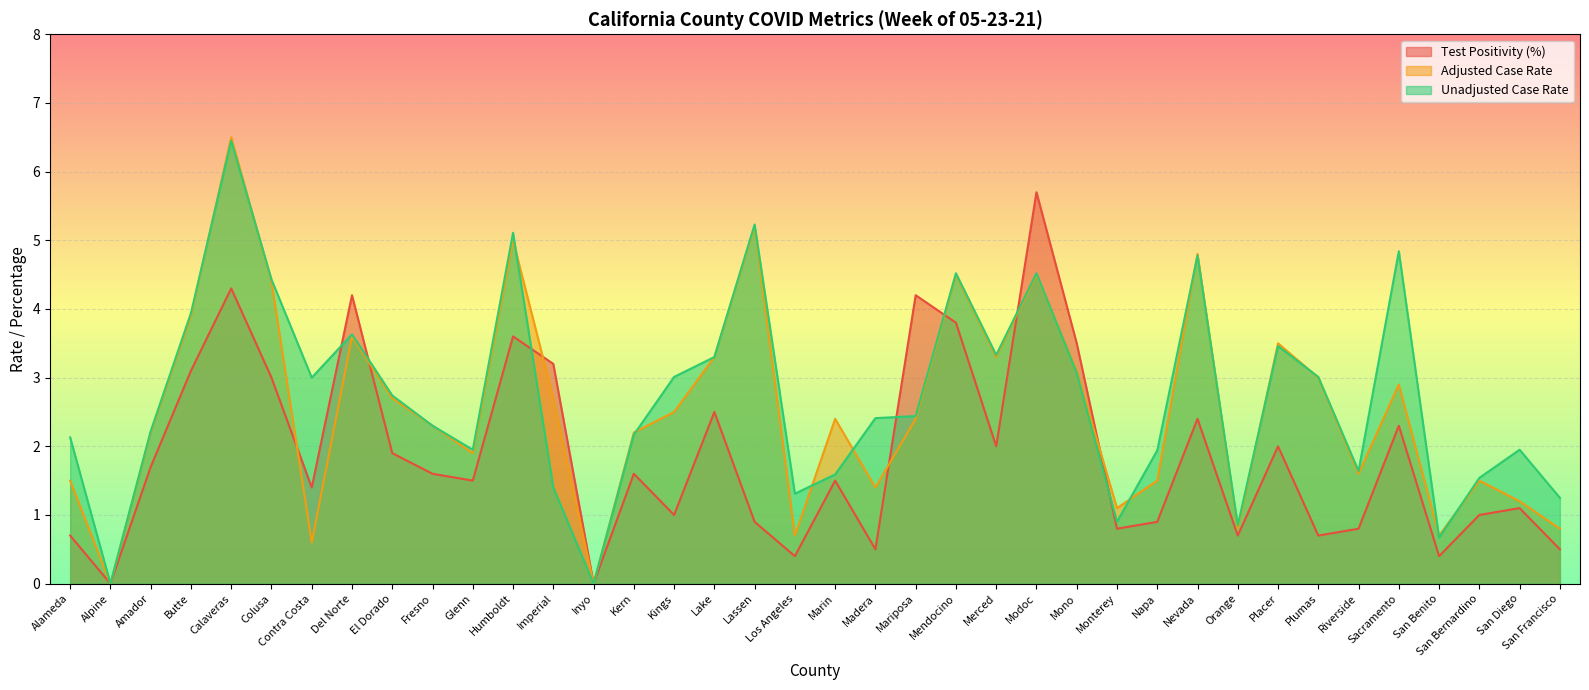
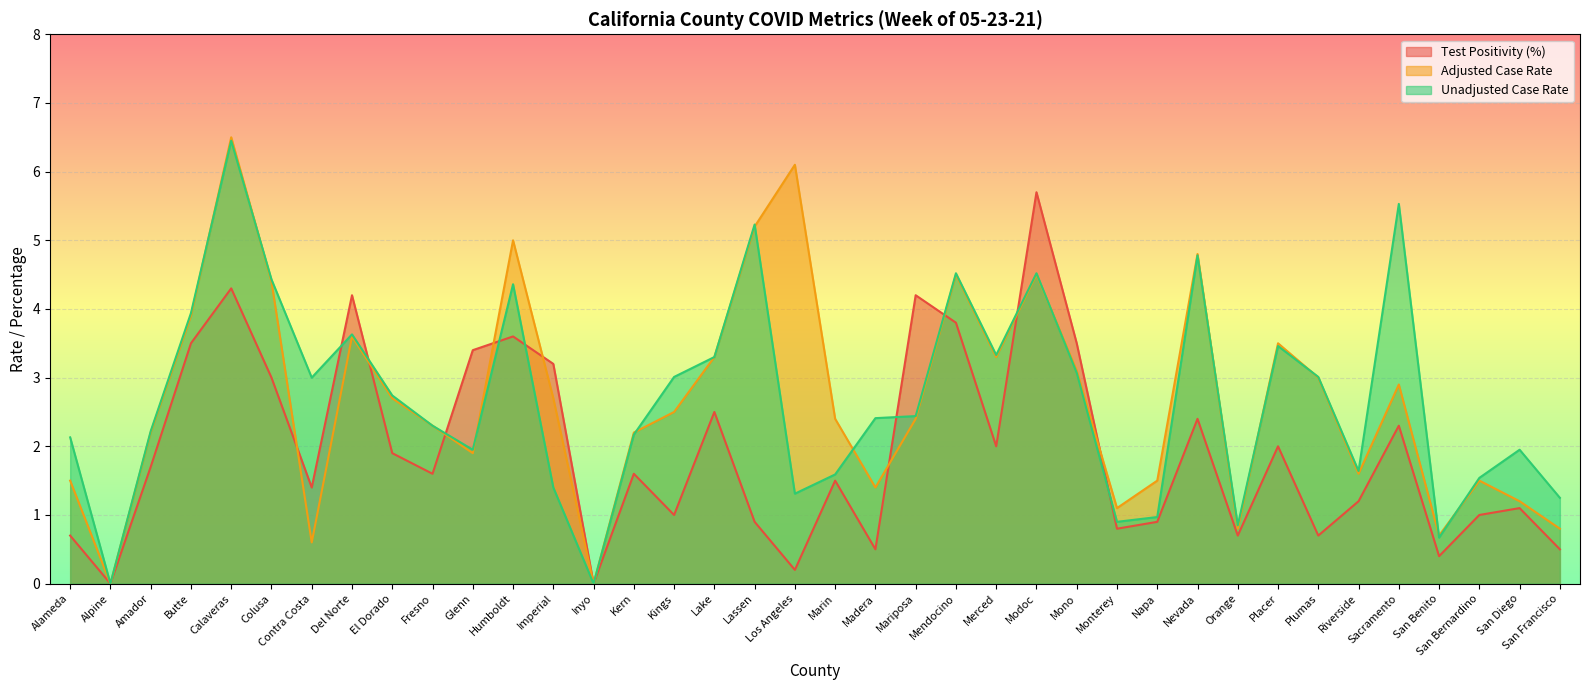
  {
    "Test Positivity (%)": {
      "Alameda": 0.7,
      "Amador": 1.7,
-     "Butte": 3.1,
+     "Butte": 3.5,
      "Calaveras": 4.3,
      "Colusa": 3.0,
      "Contra Costa": 1.4,
      "Del Norte": 4.2,
      "El Dorado": 1.9,
      "Fresno": 1.6,
-     "Glenn": 1.5,
+     "Glenn": 3.4,
      "Humboldt": 3.6,
      "Imperial": 3.2,
      "Kern": 1.6,
      "Kings": 1.0,
      "Lake": 2.5,
      "Lassen": 0.9,
-     "Los Angeles": 0.4,
+     "Los Angeles": 0.2,
      "Marin": 1.5,
      "Madera": 0.5,
      "Mariposa": 4.2,
      "Mendocino": 3.8,
      "Merced": 2.0,
      "Modoc": 5.7,
      "Mono": 3.5,
      "Monterey": 0.8,
      "Napa": 0.9,
      "Nevada": 2.4,
      "Orange": 0.7,
      "Placer": 2.0,
      "Plumas": 0.7,
-     "Riverside": 0.8,
+     "Riverside": 1.2,
      "Sacramento": 2.3,
      "San Benito": 0.4,
      "San Bernardino": 1.0,
      "San Diego": 1.1,
      "San Francisco": 0.5
    },
    "Adjusted Case Rate": {
      "Alameda": 1.5,
      "Butte": 3.9,
      "Calaveras": 6.5,
      "Contra Costa": 0.6,
      "El Dorado": 2.7,
      "Glenn": 1.9,
      "Humboldt": 5.0,
      "Imperial": 2.7,
      "Kings": 2.5,
-     "Los Angeles": 0.7,
+     "Los Angeles": 6.1,
      "Marin": 2.4,
      "Madera": 1.4,
      "Mariposa": 2.4,
      "Monterey": 1.1,
      "Napa": 1.5,
      "Orange": 0.8,
      "Placer": 3.5,
      "Riverside": 1.6,
      "Sacramento": 2.9,
      "San Bernardino": 1.5,
      "San Diego": 1.2,
      "San Francisco": 0.8
    },
    "Unadjusted Case Rate": {
      "Alameda": 2.1,
      "Butte": 3.9,
      "Calaveras": 6.5,
      "Contra Costa": 3.0,
      "El Dorado": 2.7,
      "Glenn": 2.0,
-     "Humboldt": 5.1,
+     "Humboldt": 4.4,
      "Imperial": 1.4,
      "Kings": 3.0,
      "Los Angeles": 1.3,
      "Marin": 1.6,
      "Madera": 2.4,
      "Mariposa": 2.4,
      "Monterey": 0.9,
-     "Napa": 1.9,
+     "Napa": 1.0,
      "Orange": 0.9,
      "Placer": 3.5,
      "Riverside": 1.6,
-     "Sacramento": 4.8,
+     "Sacramento": 5.5,
      "San Bernardino": 1.5,
      "San Diego": 2.0,
      "San Francisco": 1.3
    }
  }
